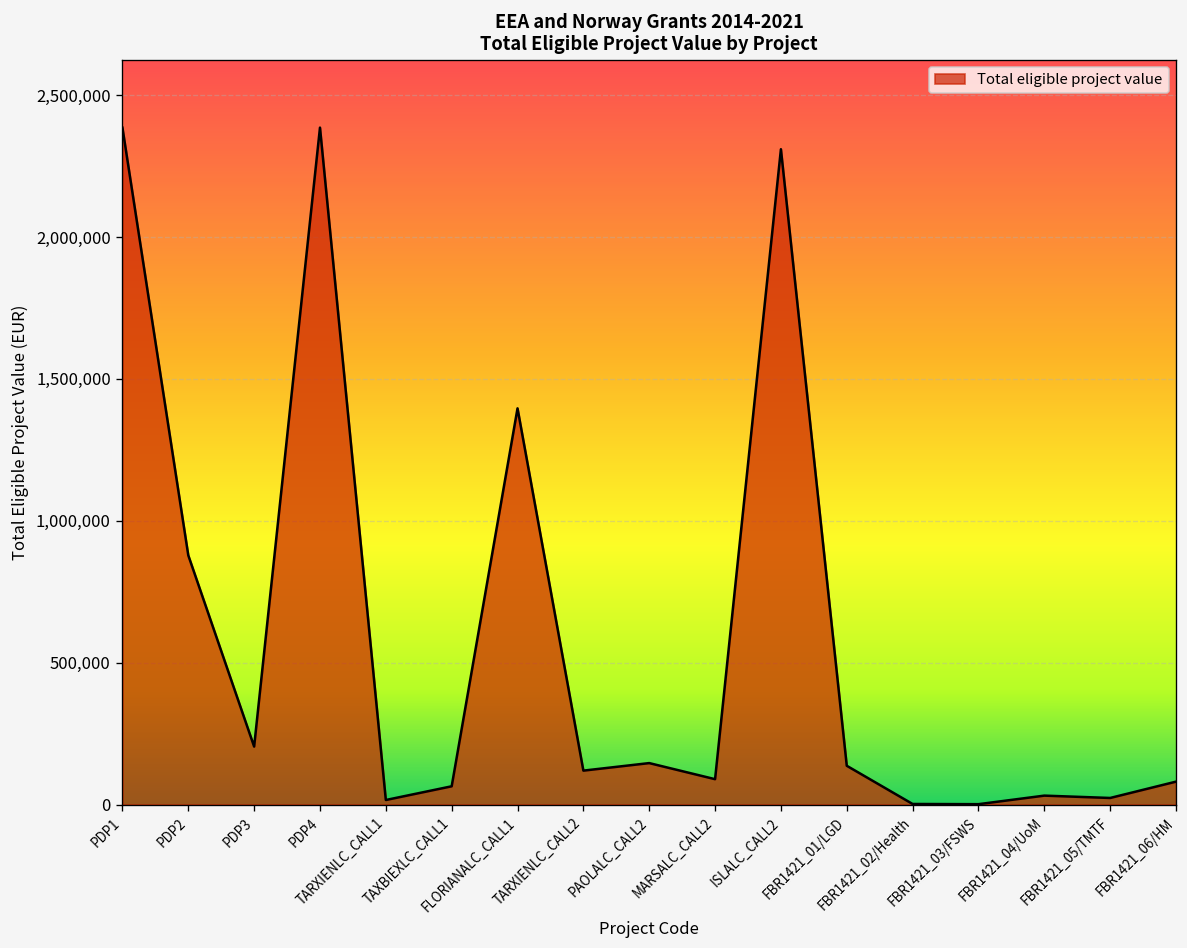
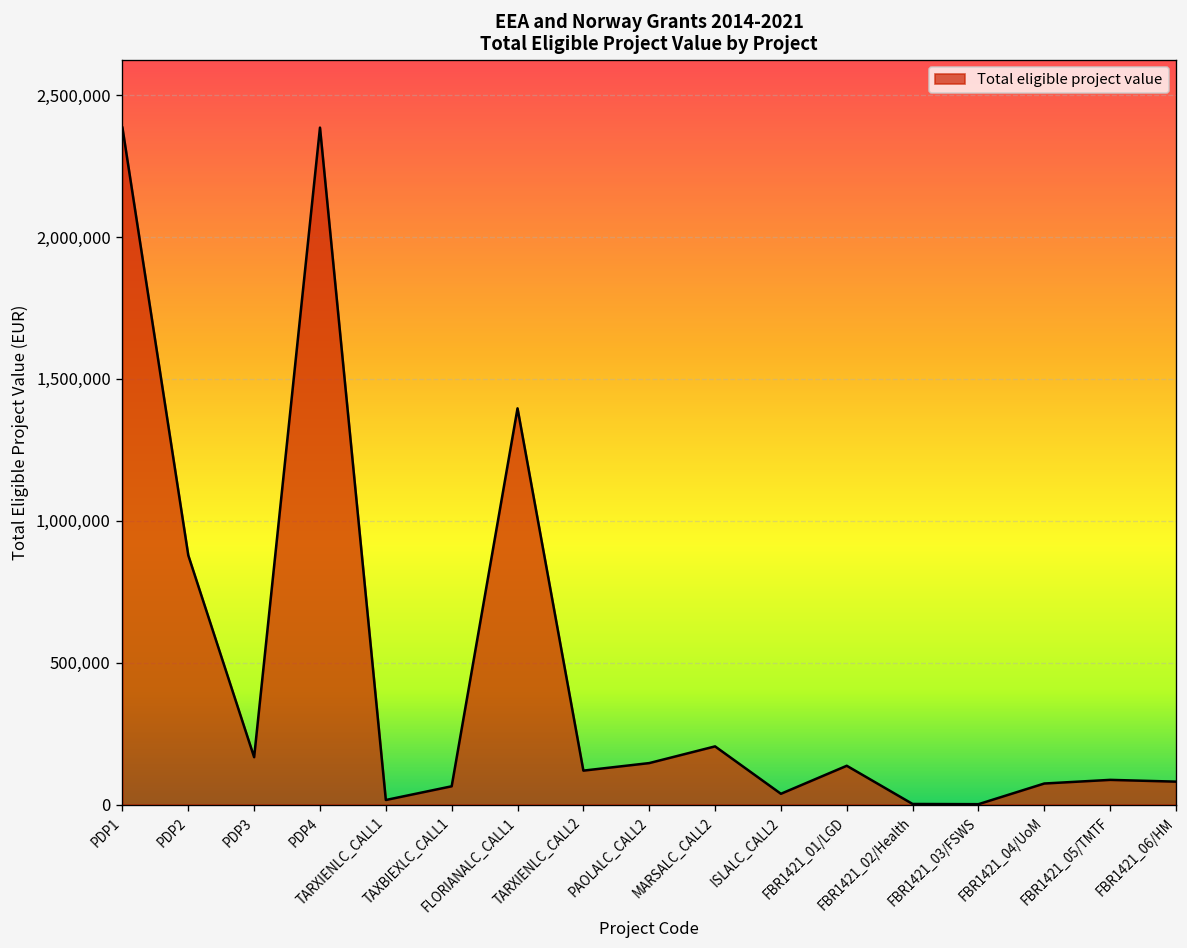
  {
    "PDP1": "2,390,000",
    "PDP2": "880,000",
-   "PDP3": "200,000",
+   "PDP3": "170,000",
    "PDP4": "2,390,000",
    "TARXIENLC_CALL1": "20,000",
    "TAXBIEXLC_CALL1": "60,000",
    "FLORIANALC_CALL1": "1,400,000",
    "TARXIENLC_CALL2": "120,000",
    "PAOLALC_CALL2": "150,000",
-   "MARSALC_CALL2": "90,000",
-   "ISLALC_CALL2": "2,310,000",
+   "MARSALC_CALL2": "210,000",
+   "ISLALC_CALL2": "40,000",
    "FBR1421_01/LGD": "140,000",
    "FBR1421_02/Health": "0",
    "FBR1421_03/FSWS": "0",
-   "FBR1421_04/UoM": "30,000",
-   "FBR1421_05/TMTF": "20,000",
+   "FBR1421_04/UoM": "70,000",
+   "FBR1421_05/TMTF": "90,000",
    "FBR1421_06/HM": "80,000"
  }
